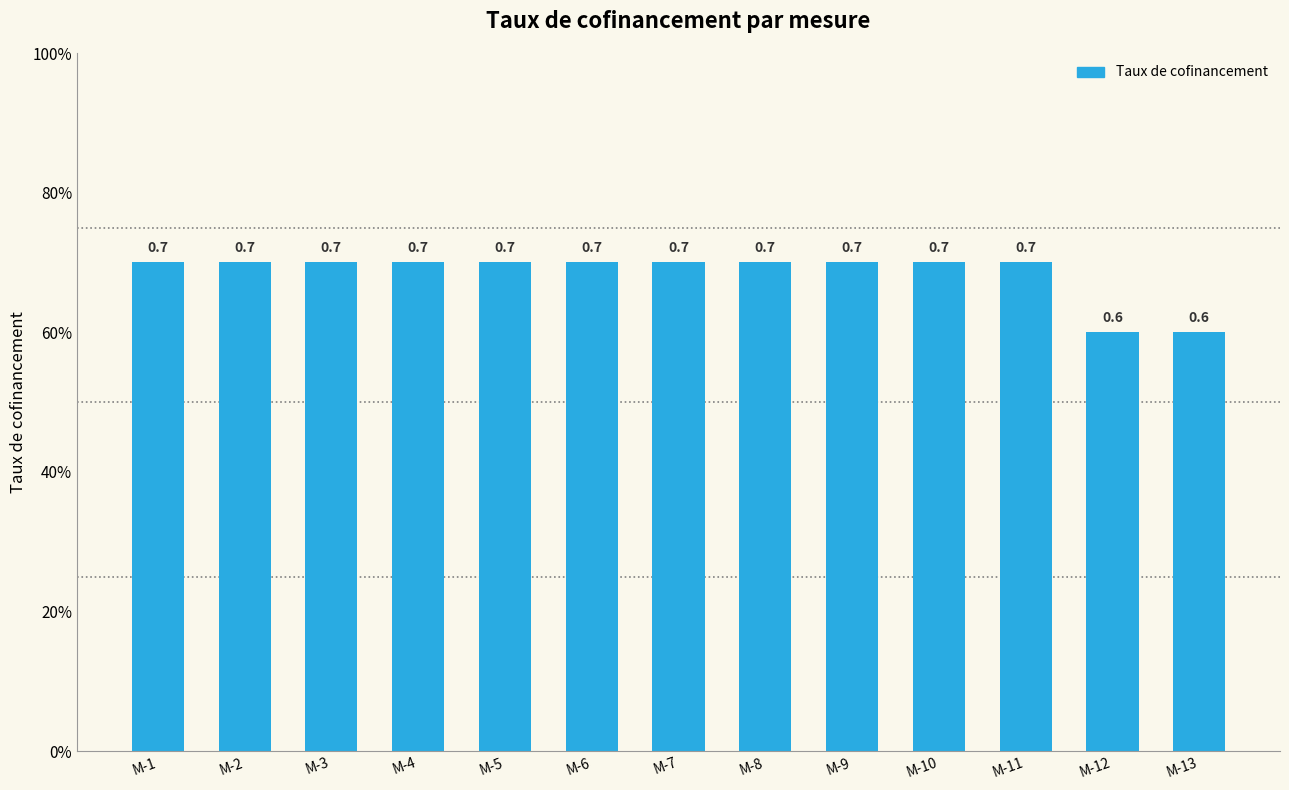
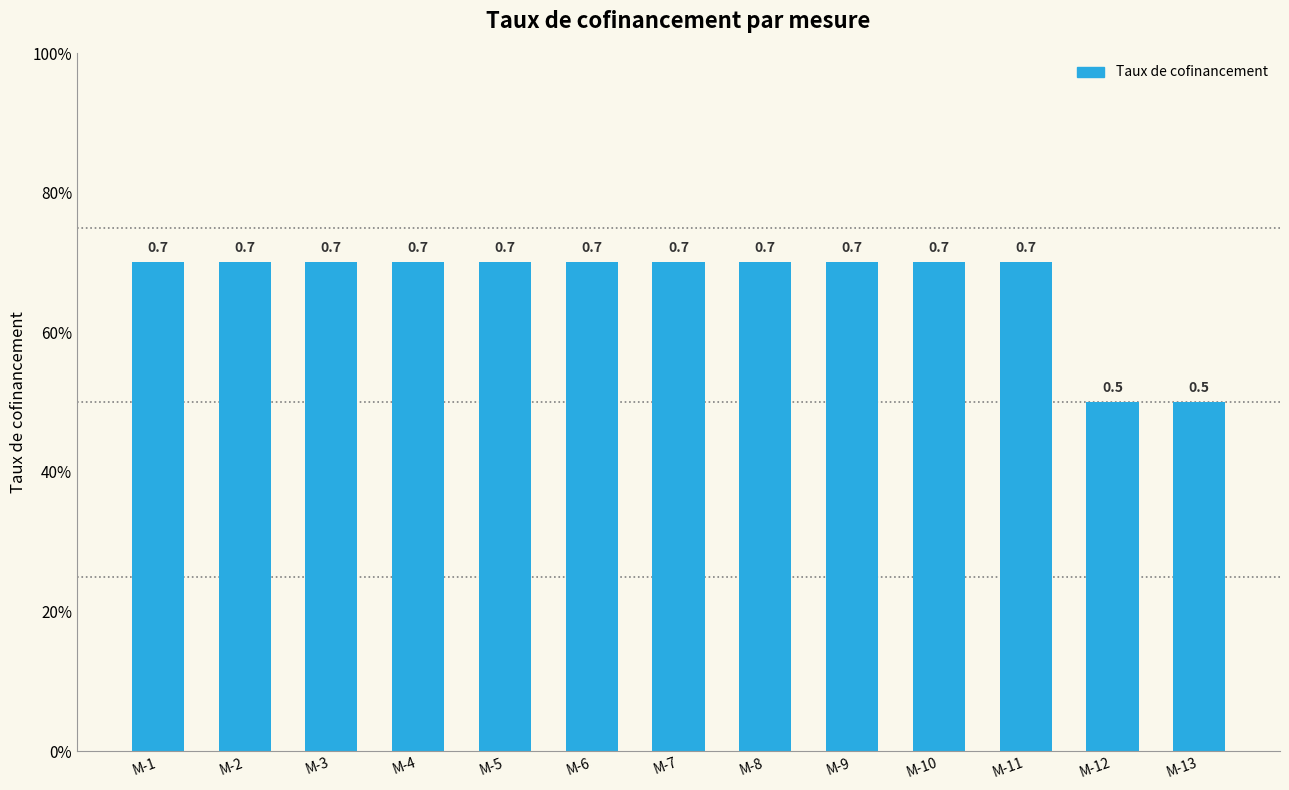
  {
    "M-1": 0.7,
    "M-2": 0.7,
    "M-3": 0.7,
    "M-4": 0.7,
    "M-5": 0.7,
    "M-6": 0.7,
    "M-7": 0.7,
    "M-8": 0.7,
    "M-9": 0.7,
    "M-10": 0.7,
    "M-11": 0.7,
-   "M-12": 0.6,
-   "M-13": 0.6
+   "M-12": 0.5,
+   "M-13": 0.5
  }
